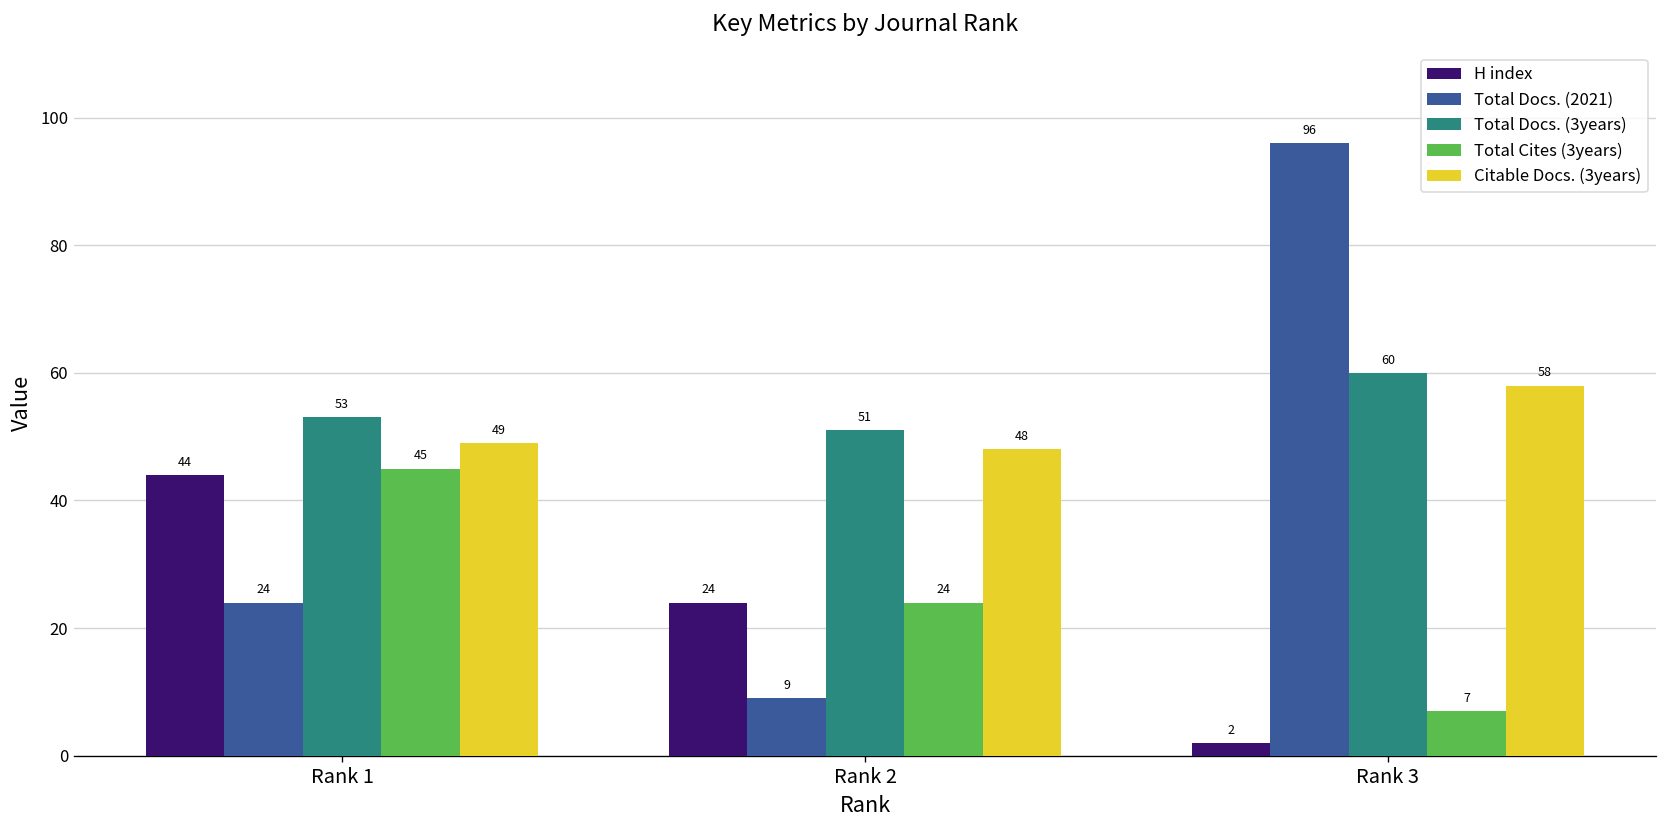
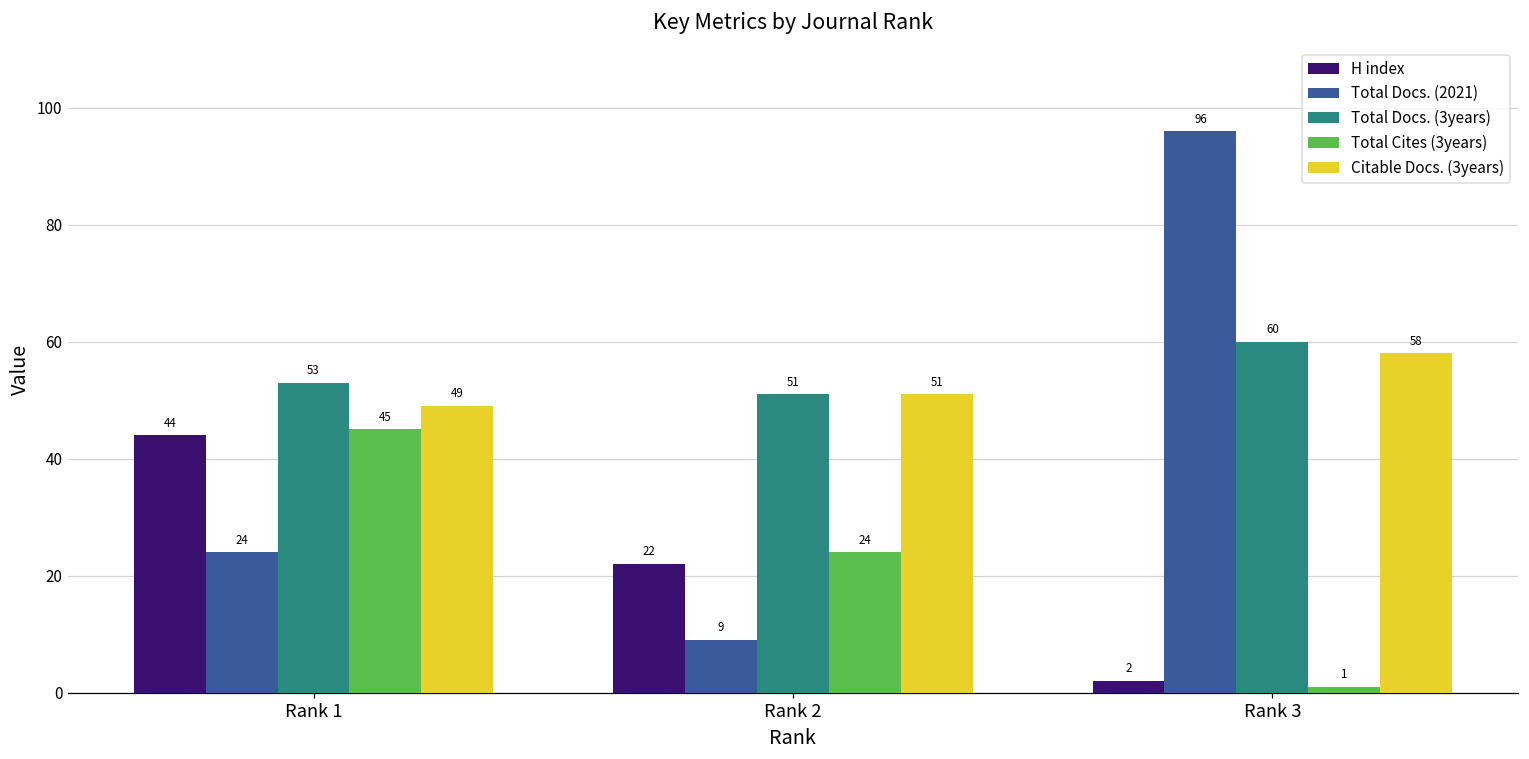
  {
    "H index": {
      "Rank 1": 44,
-     "Rank 2": 24,
+     "Rank 2": 22,
      "Rank 3": 2
    },
    "Total Cites (3years)": {
      "Rank 1": 45,
      "Rank 2": 24,
-     "Rank 3": 7
+     "Rank 3": 1
    },
    "Citable Docs. (3years)": {
      "Rank 1": 49,
-     "Rank 2": 48,
+     "Rank 2": 51,
      "Rank 3": 58
    }
  }
